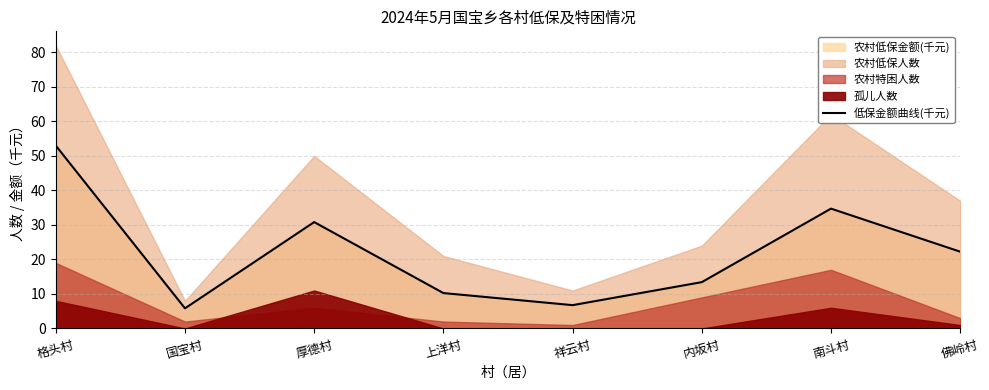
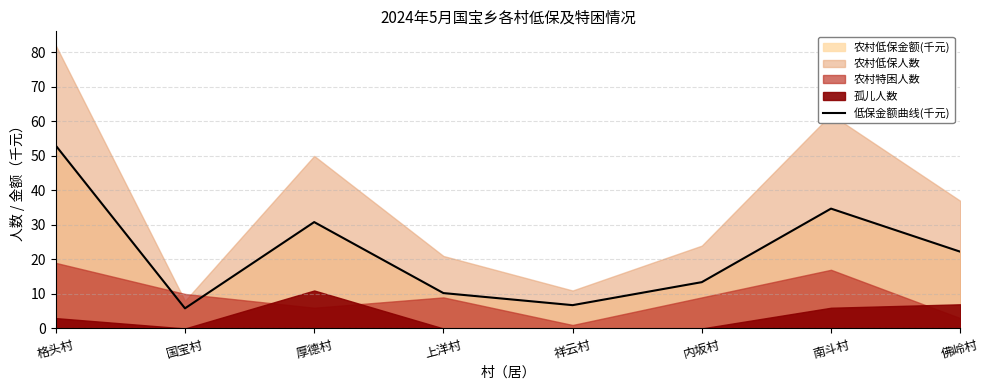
  {
    "农村特困人数": {
      "格头村": 19,
-     "国宝村": 2,
+     "国宝村": 10,
      "厚德村": 6,
-     "上洋村": 2,
+     "上洋村": 9,
      "祥云村": 1,
      "内坂村": 9,
      "南斗村": 17,
      "佛岭村": 3
    },
    "孤儿人数": {
-     "格头村": 8,
+     "格头村": 3,
      "国宝村": 0,
      "厚德村": 11,
      "上洋村": 0,
      "祥云村": 0,
      "内坂村": 0,
      "南斗村": 6,
-     "佛岭村": 1
+     "佛岭村": 7
    }
  }
